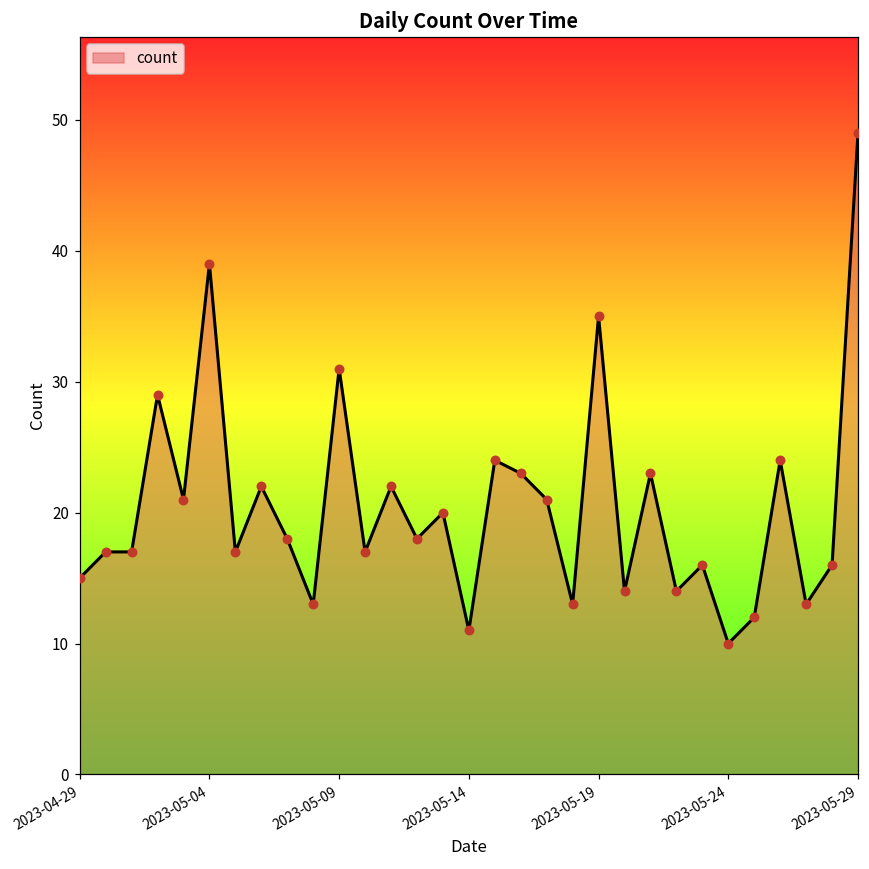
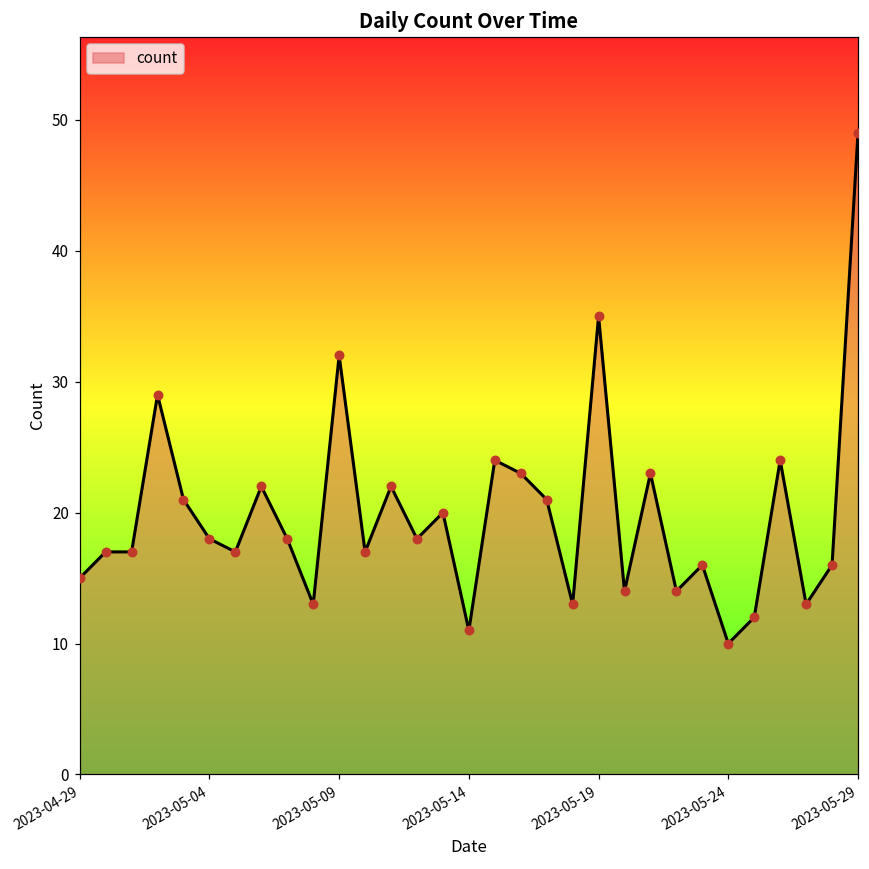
  {
    "2023-04-29": 15,
-   "2023-05-04": 39,
-   "2023-05-09": 31,
+   "2023-05-04": 18,
+   "2023-05-09": 32,
    "2023-05-14": 11,
    "2023-05-19": 35,
    "2023-05-24": 10,
    "2023-05-29": 49
  }
